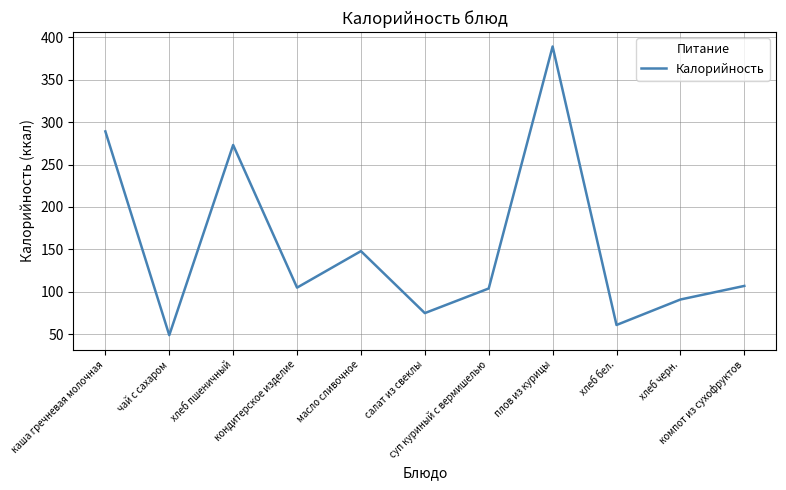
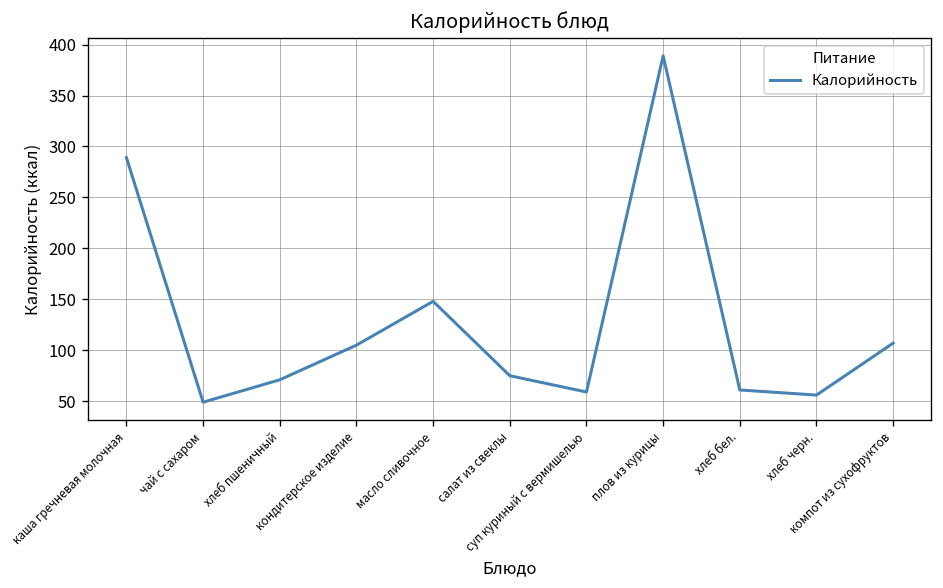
  {
    "каша гречневая молочная": 290,
    "чай с сахаром": 50,
-   "хлеб пшеничный": 270,
+   "хлеб пшеничный": 70,
    "кондитерское изделие": 110,
    "масло сливочное": 150,
    "салат из свеклы": 80,
-   "суп куриный с вермишелью": 100,
+   "суп куриный с вермишелью": 60,
    "плов из курицы": 390,
    "хлеб бел.": 60,
-   "хлеб черн.": 90,
+   "хлеб черн.": 60,
    "компот из сухофруктов": 110
  }
